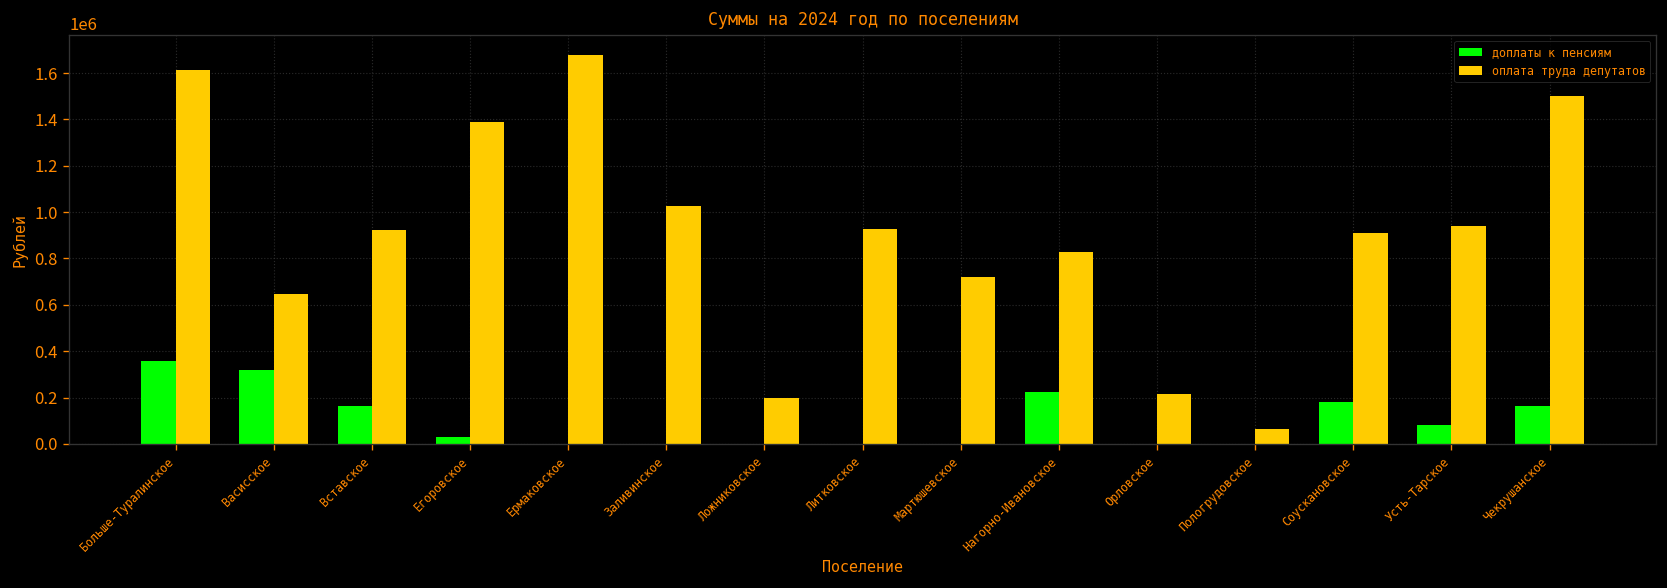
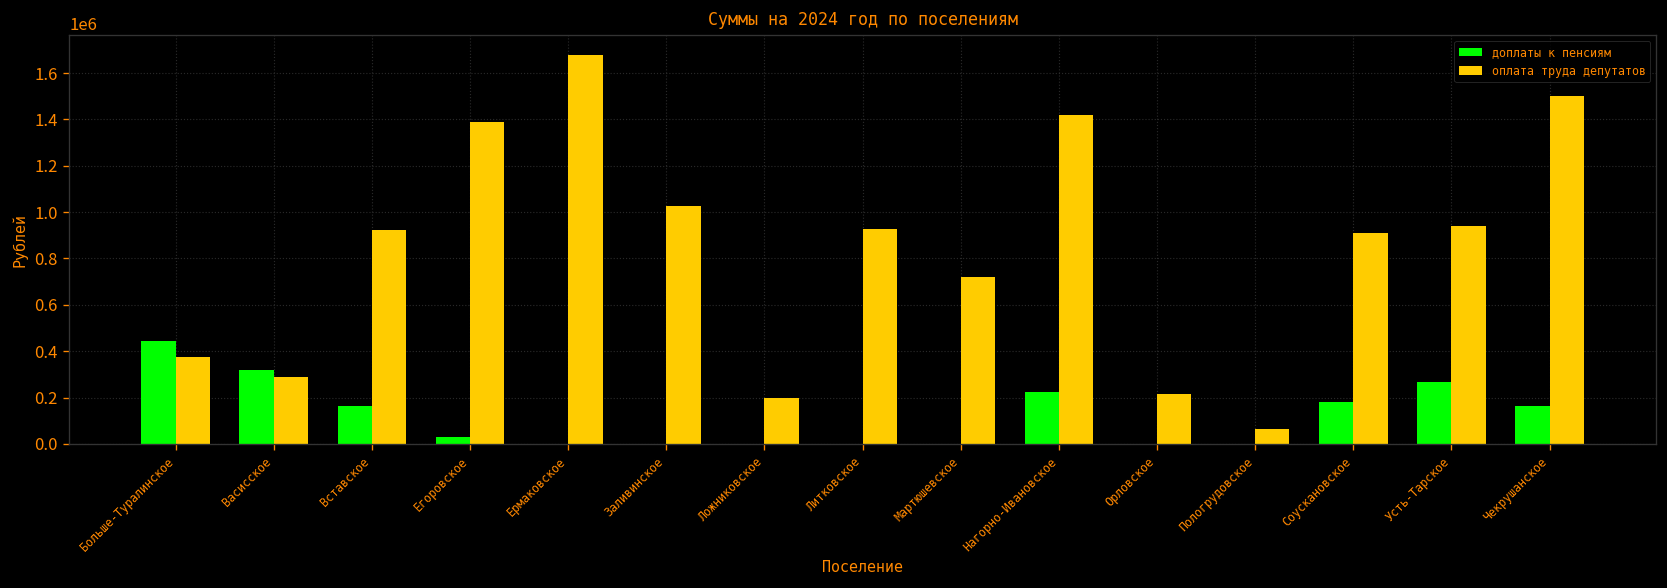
  {
    "доплаты к пенсиям": {
-     "Больше-Туралинское": 360000,
+     "Больше-Туралинское": 440000,
      "Васисское": 320000,
      "Вставское": 170000,
      "Егоровское": 30000,
      "Ермаковское": 0,
      "Заливинское": 0,
      "Ложниковское": 0,
      "Литковское": 0,
      "Мартюшевское": 0,
      "Нагорно-Ивановское": 220000,
      "Орловское": 0,
      "Пологрудовское": 0,
      "Соускановское": 180000,
-     "Усть-Тарское": 80000,
+     "Усть-Тарское": 270000,
      "Чекрушанское": 160000
    },
    "оплата труда депутатов": {
-     "Больше-Туралинское": 1610000,
-     "Васисское": 650000,
+     "Больше-Туралинское": 380000,
+     "Васисское": 290000,
      "Вставское": 920000,
      "Егоровское": 1390000,
      "Ермаковское": 1680000,
      "Заливинское": 1030000,
      "Ложниковское": 200000,
      "Литковское": 930000,
      "Мартюшевское": 720000,
-     "Нагорно-Ивановское": 830000,
+     "Нагорно-Ивановское": 1420000,
      "Орловское": 220000,
      "Пологрудовское": 70000,
      "Соускановское": 910000,
      "Усть-Тарское": 940000,
      "Чекрушанское": 1500000
    }
  }
